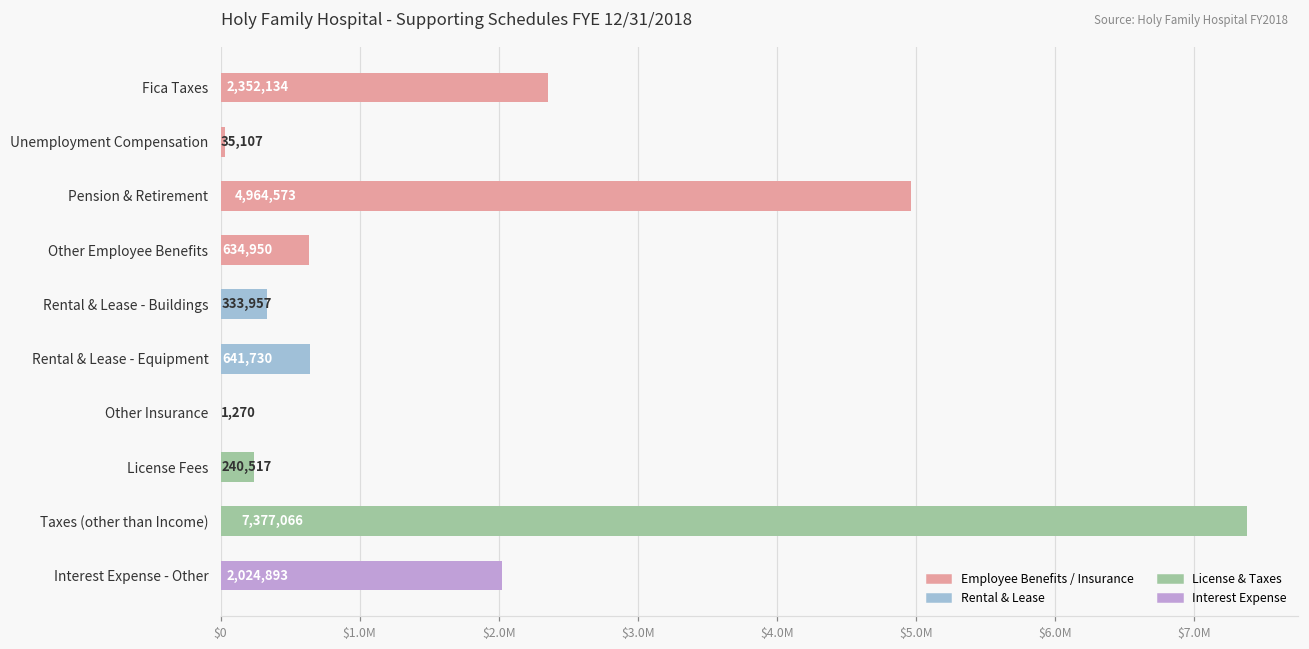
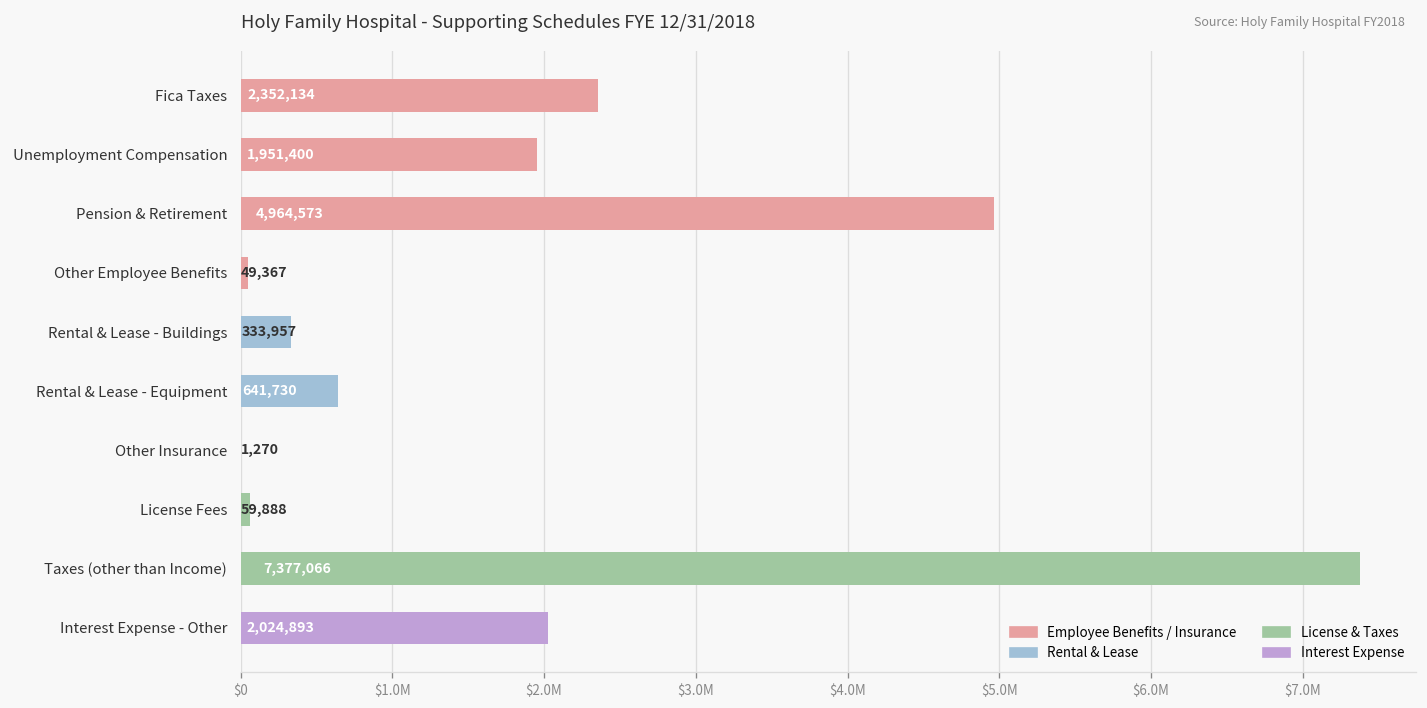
  {
    "Fica Taxes": "2,352,134",
-   "Unemployment Compensation": "35,107",
+   "Unemployment Compensation": "1,951,400",
    "Pension & Retirement": "4,964,573",
-   "Other Employee Benefits": "634,950",
+   "Other Employee Benefits": "49,367",
    "Rental & Lease - Buildings": "333,957",
    "Rental & Lease - Equipment": "641,730",
    "Other Insurance": "1,270",
-   "License Fees": "240,517",
+   "License Fees": "59,888",
    "Taxes (other than Income)": "7,377,066",
    "Interest Expense - Other": "2,024,893"
  }
